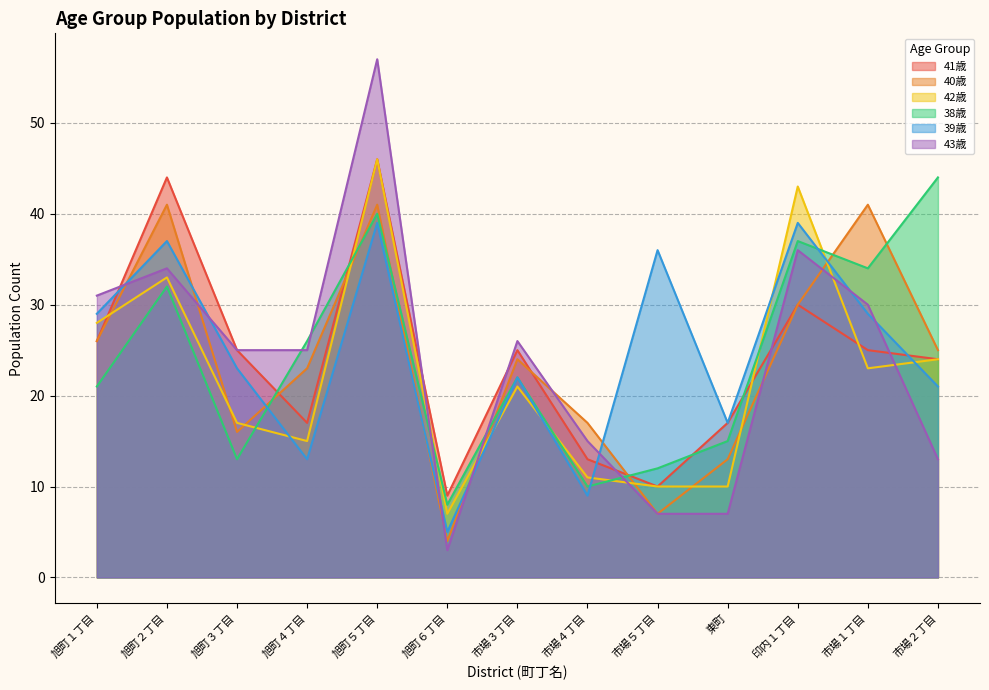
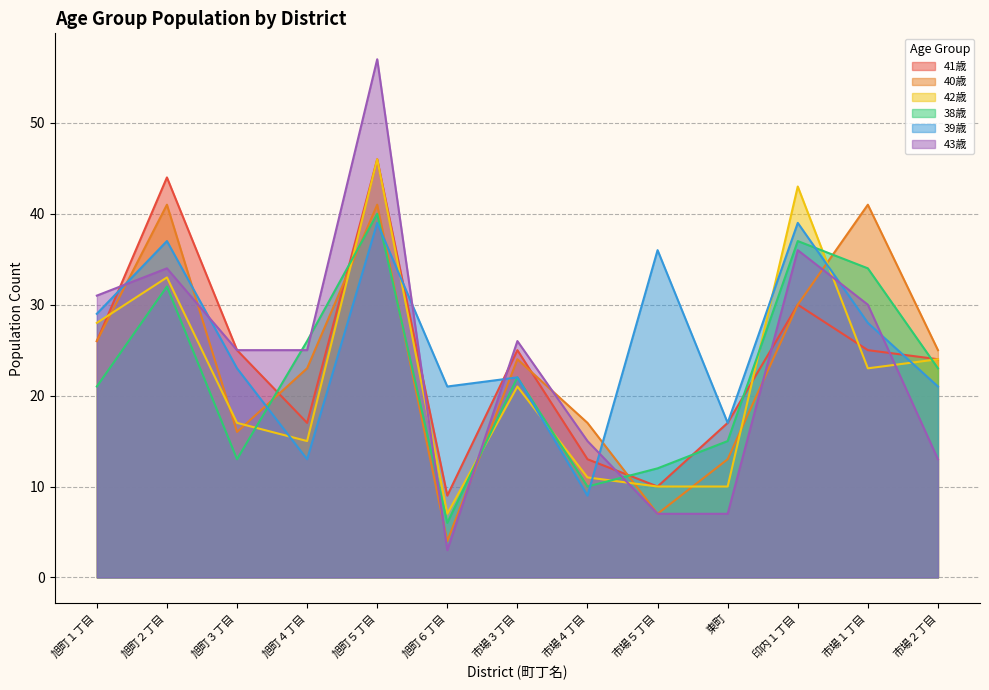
  {
    "38歳": {
      "旭町１丁目": 21,
      "旭町２丁目": 32,
      "旭町３丁目": 13,
      "旭町４丁目": 26,
      "旭町５丁目": 40,
-     "旭町６丁目": 8,
+     "旭町６丁目": 6,
      "市場４丁目": 10,
      "市場５丁目": 12,
      "東町": 15,
      "印内１丁目": 37,
      "市場１丁目": 34,
-     "市場２丁目": 44
+     "市場２丁目": 23
    },
    "39歳": {
      "旭町１丁目": 29,
      "旭町２丁目": 37,
      "旭町３丁目": 23,
      "旭町４丁目": 13,
      "旭町５丁目": 39,
-     "旭町６丁目": 5,
+     "旭町６丁目": 21,
      "市場４丁目": 9,
      "市場５丁目": 36,
      "印内１丁目": 39,
-     "市場１丁目": 29,
+     "市場１丁目": 28,
      "市場２丁目": 21
    },
    "43歳": {
      "旭町１丁目": 31,
      "旭町２丁目": 34,
      "旭町４丁目": 25,
      "旭町５丁目": 57,
      "旭町６丁目": 3,
      "市場３丁目": 26,
      "市場４丁目": 15,
      "東町": 7,
      "印内１丁目": 36,
      "市場１丁目": 30,
      "市場２丁目": 13
    }
  }
